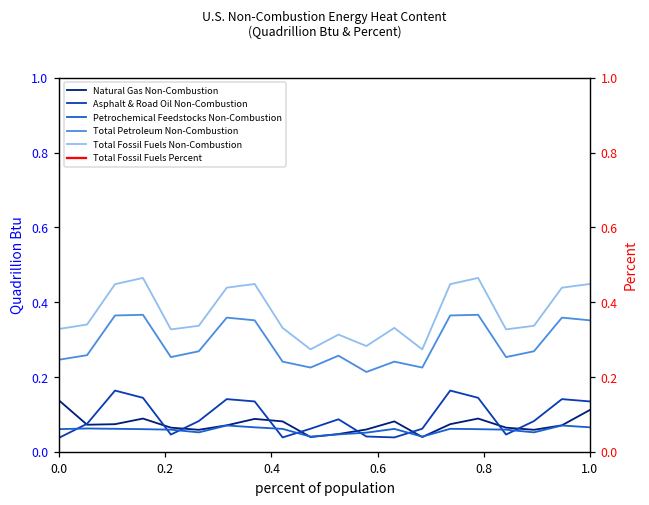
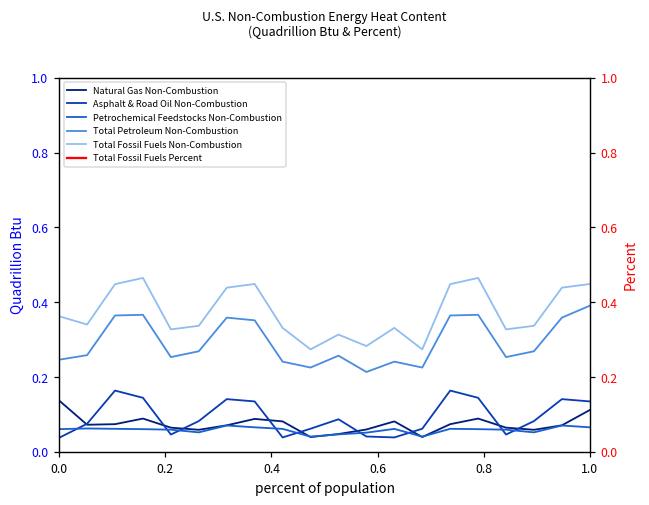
  {
    "Natural Gas Non-Combustion": {
      "0.0": 0.14,
      "1.0": 0.11
    },
    "Total Petroleum Non-Combustion": {
      "0.0": 0.25,
-     "1.0": 0.35
+     "1.0": 0.39
    },
    "Total Fossil Fuels Non-Combustion": {
-     "0.0": 0.33,
+     "0.0": 0.36,
      "1.0": 0.45
    }
  }
